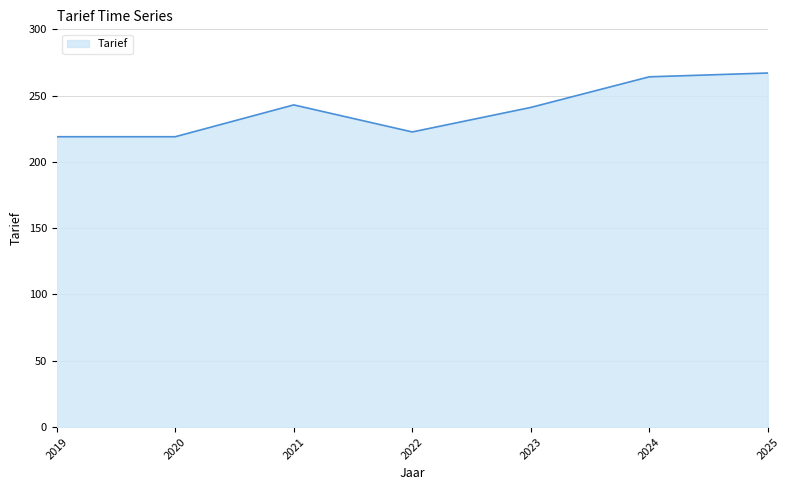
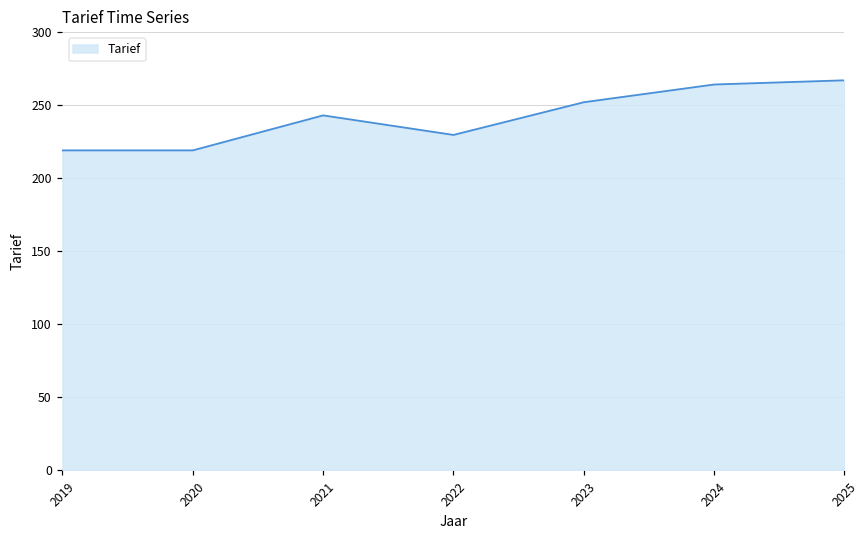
  {
    "2019": 219,
    "2020": 219,
    "2021": 243,
-   "2022": 223,
-   "2023": 241,
+   "2022": 230,
+   "2023": 252,
    "2024": 264,
    "2025": 267
  }
